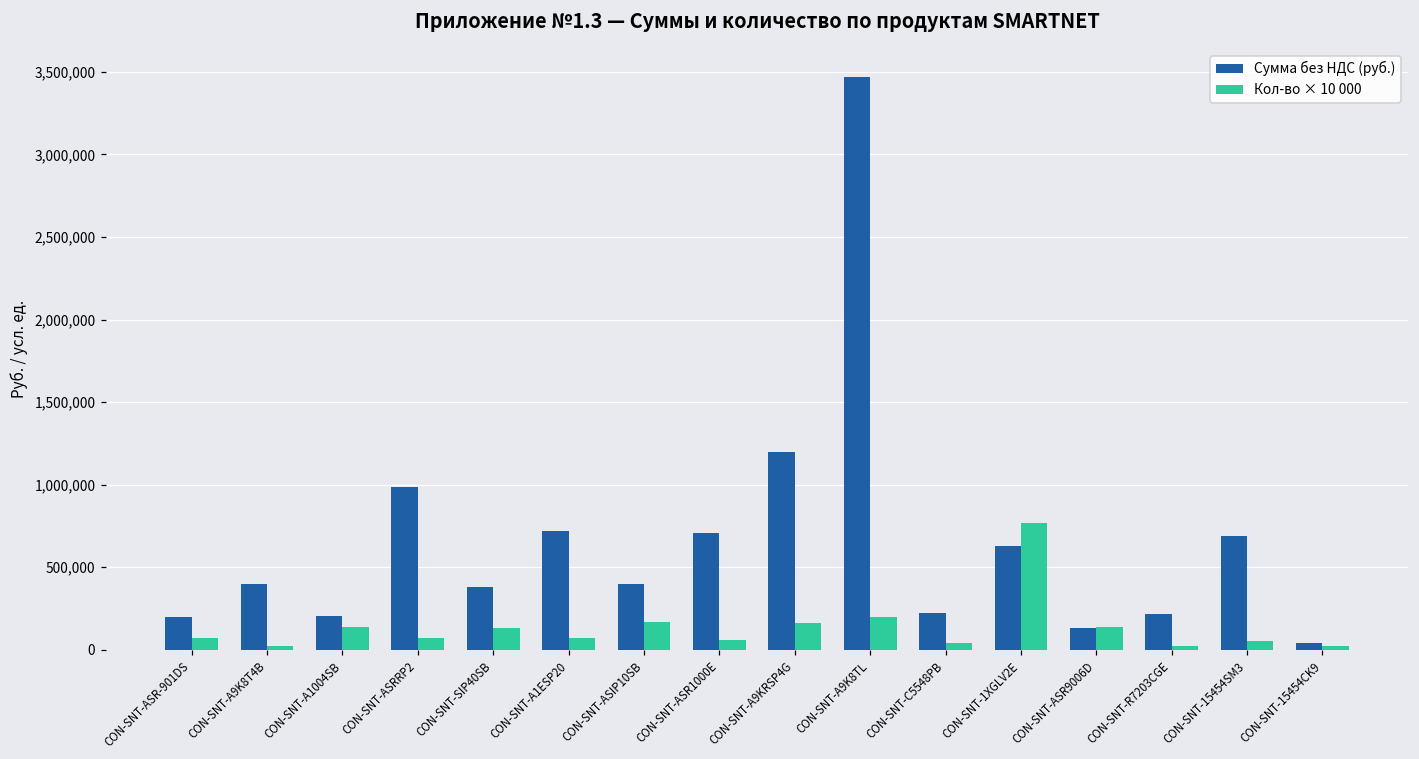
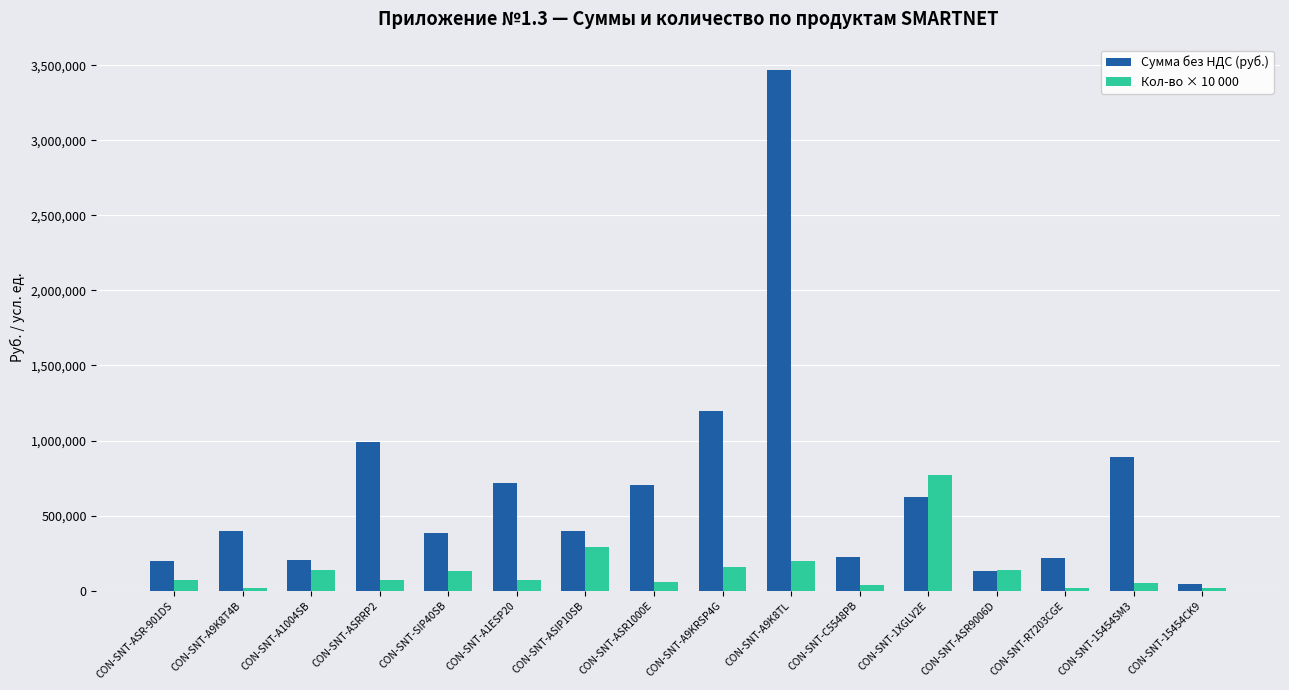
  {
    "Сумма без НДС (руб.)": {
      "CON-SNT-ASR-901DS": "200,000",
      "CON-SNT-A9K8T4B": "400,000",
      "CON-SNT-A1004SB": "210,000",
      "CON-SNT-ASRRP2": "990,000",
      "CON-SNT-SIP40SB": "380,000",
      "CON-SNT-A1ESP20": "720,000",
      "CON-SNT-ASIP10SB": "400,000",
      "CON-SNT-ASR1000E": "710,000",
      "CON-SNT-A9KRSP4G": "1,200,000",
      "CON-SNT-A9K8TL": "3,470,000",
      "CON-SNT-C5548PB": "220,000",
      "CON-SNT-1XGLV2E": "630,000",
      "CON-SNT-ASR9006D": "130,000",
      "CON-SNT-R7203CGE": "220,000",
-     "CON-SNT-15454SM3": "690,000",
+     "CON-SNT-15454SM3": "890,000",
      "CON-SNT-15454CK9": "40,000"
    },
    "Кол-во × 10 000": {
      "CON-SNT-ASR-901DS": "70,000",
      "CON-SNT-A9K8T4B": "20,000",
      "CON-SNT-A1004SB": "140,000",
      "CON-SNT-ASRRP2": "70,000",
      "CON-SNT-SIP40SB": "130,000",
      "CON-SNT-A1ESP20": "70,000",
-     "CON-SNT-ASIP10SB": "170,000",
+     "CON-SNT-ASIP10SB": "290,000",
      "CON-SNT-ASR1000E": "60,000",
      "CON-SNT-A9KRSP4G": "160,000",
      "CON-SNT-A9K8TL": "200,000",
      "CON-SNT-C5548PB": "40,000",
      "CON-SNT-1XGLV2E": "770,000",
      "CON-SNT-ASR9006D": "140,000",
      "CON-SNT-R7203CGE": "20,000",
      "CON-SNT-15454SM3": "50,000",
      "CON-SNT-15454CK9": "20,000"
    }
  }
